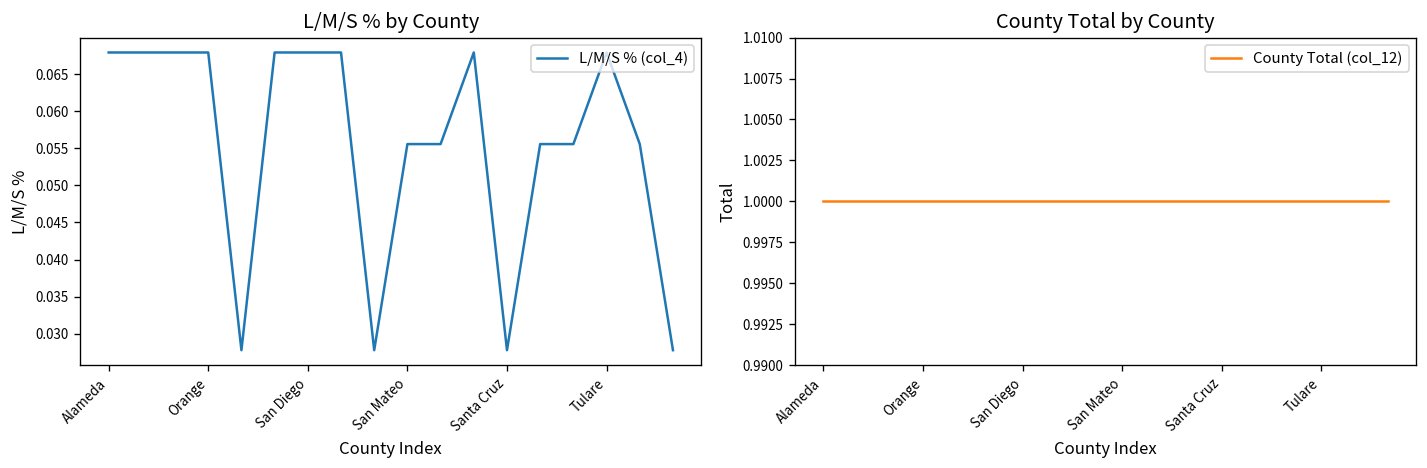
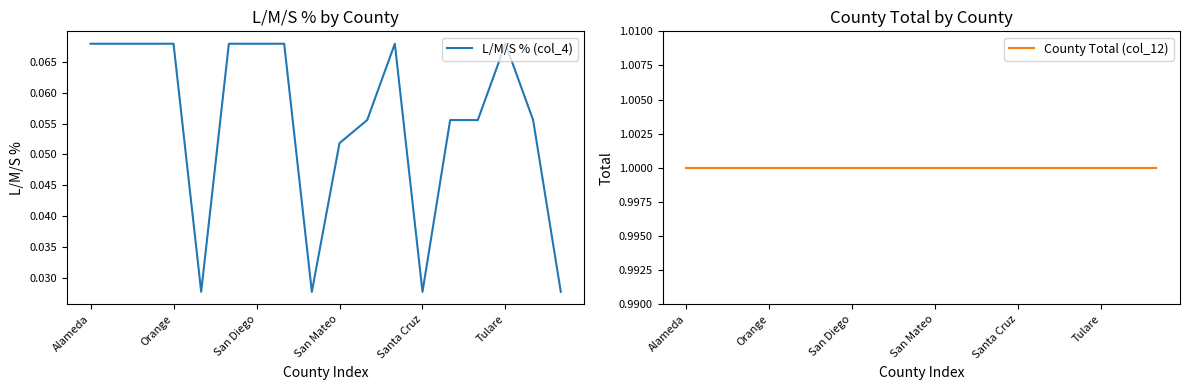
  {
    "L/M/S % by County": {
      "Alameda": 0.068,
      "Orange": 0.068,
      "San Diego": 0.068,
-     "San Mateo": 0.056,
+     "San Mateo": 0.052,
      "Santa Cruz": 0.028
    },
    "County Total by County": {
      "Alameda": 1.0000,
      "Orange": 1.0000,
      "San Diego": 1.0000,
      "San Mateo": 1.0000,
      "Santa Cruz": 1.0000,
      "Tulare": 1.0000
    }
  }
